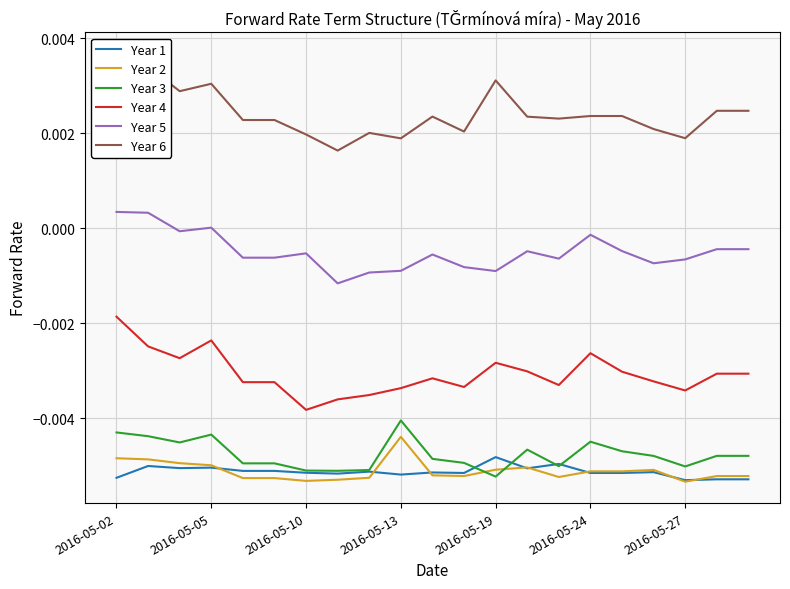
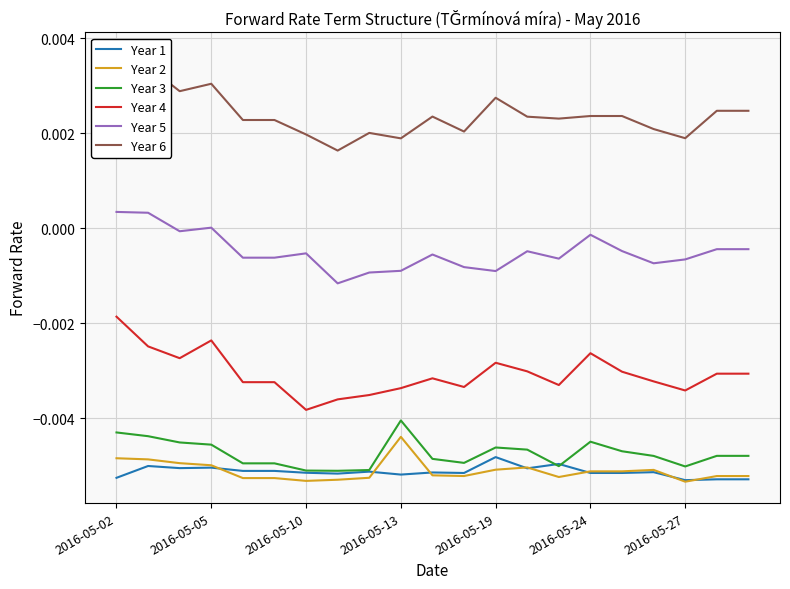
  {
    "Year 1": {
      "2016-05-02": -0.0053,
      "2016-05-13": -0.0052,
      "2016-05-19": -0.0048
    },
    "Year 2": {
      "2016-05-02": -0.0048,
      "2016-05-10": -0.0053,
      "2016-05-13": -0.0044,
      "2016-05-19": -0.0051
    },
    "Year 3": {
      "2016-05-02": -0.0043,
-     "2016-05-05": -0.0043,
+     "2016-05-05": -0.0046,
      "2016-05-13": -0.0041,
-     "2016-05-19": -0.0052,
+     "2016-05-19": -0.0046,
      "2016-05-24": -0.0045,
      "2016-05-27": -0.0050
    },
    "Year 4": {
      "2016-05-02": -0.0019,
      "2016-05-05": -0.0024,
      "2016-05-10": -0.0038,
      "2016-05-13": -0.0034,
      "2016-05-19": -0.0028,
      "2016-05-24": -0.0026,
      "2016-05-27": -0.0034
    },
    "Year 5": {
      "2016-05-02": 0.0003,
      "2016-05-05": 0.0000,
      "2016-05-10": -0.0005,
      "2016-05-13": -0.0009,
      "2016-05-19": -0.0009,
      "2016-05-24": -0.0001,
      "2016-05-27": -0.0007
    },
    "Year 6": {
      "2016-05-05": 0.0030,
      "2016-05-10": 0.0020,
      "2016-05-13": 0.0019,
-     "2016-05-19": 0.0031,
+     "2016-05-19": 0.0027,
      "2016-05-24": 0.0024,
      "2016-05-27": 0.0019
    }
  }
